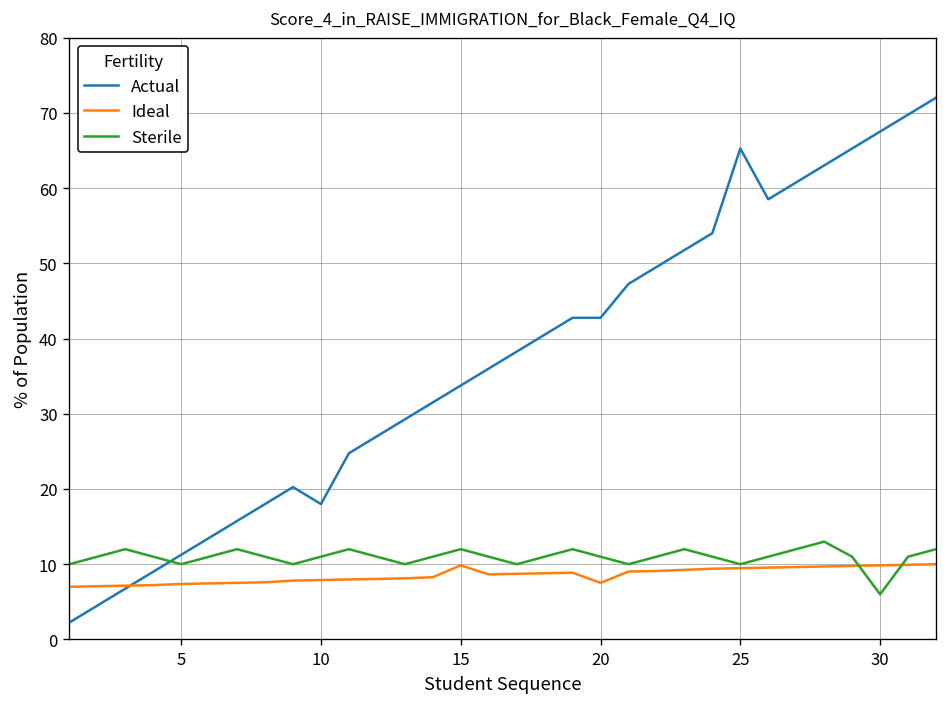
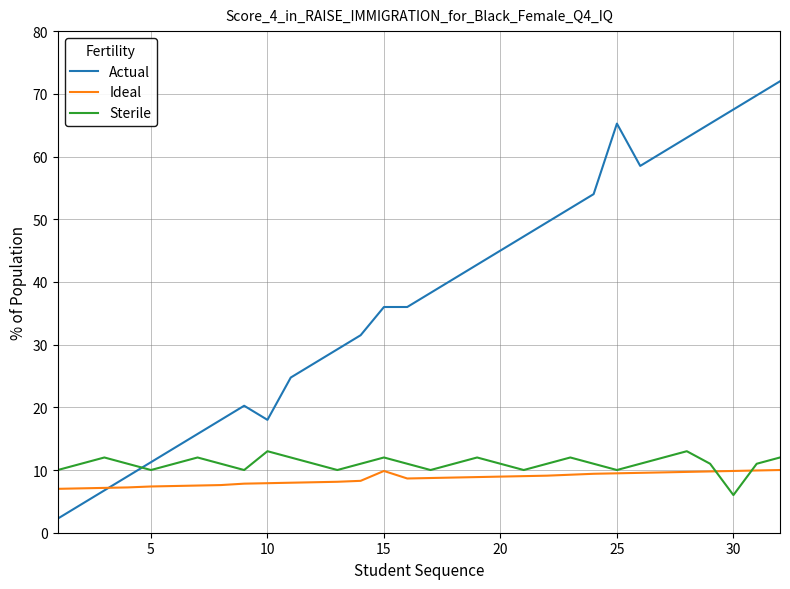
  {
    "Actual": {
      "5": 11,
      "10": 18,
-     "15": 34,
-     "20": 43,
+     "15": 36,
+     "20": 45,
      "25": 65,
      "30": 68
    },
    "Ideal": {
      "5": 7,
      "10": 8,
      "15": 10,
-     "20": 8,
+     "20": 9,
      "25": 9,
      "30": 10
    },
    "Sterile": {
      "5": 10,
-     "10": 11,
+     "10": 13,
      "15": 12,
      "20": 11,
      "25": 10,
      "30": 6
    }
  }
